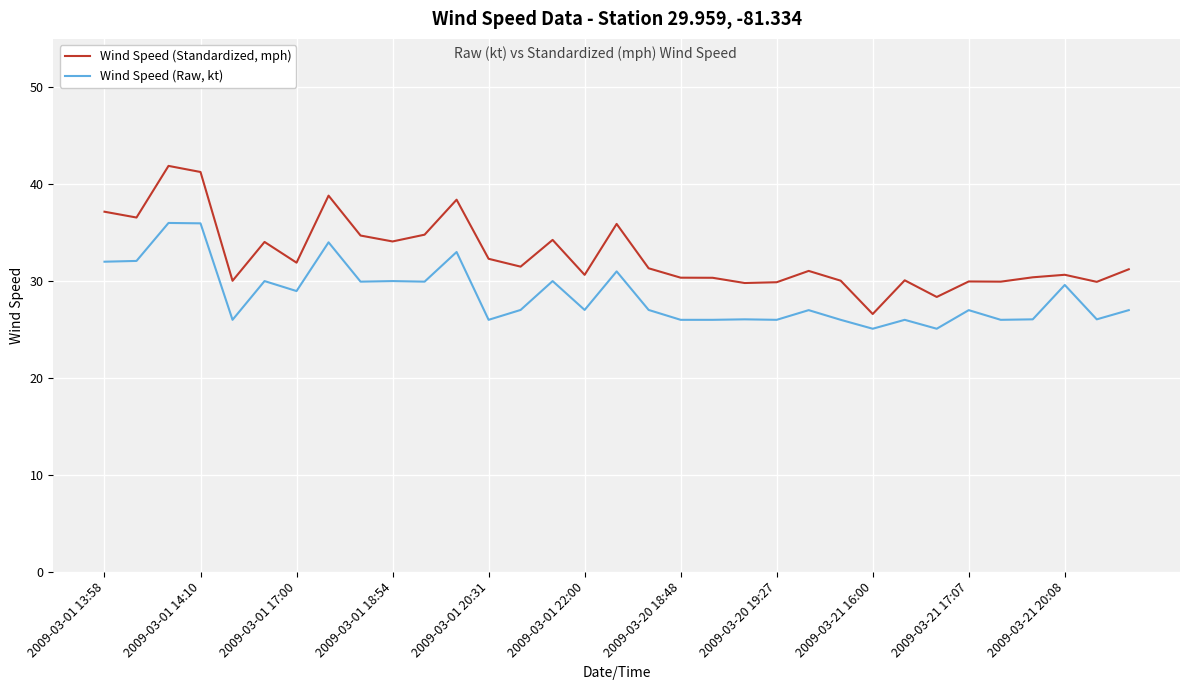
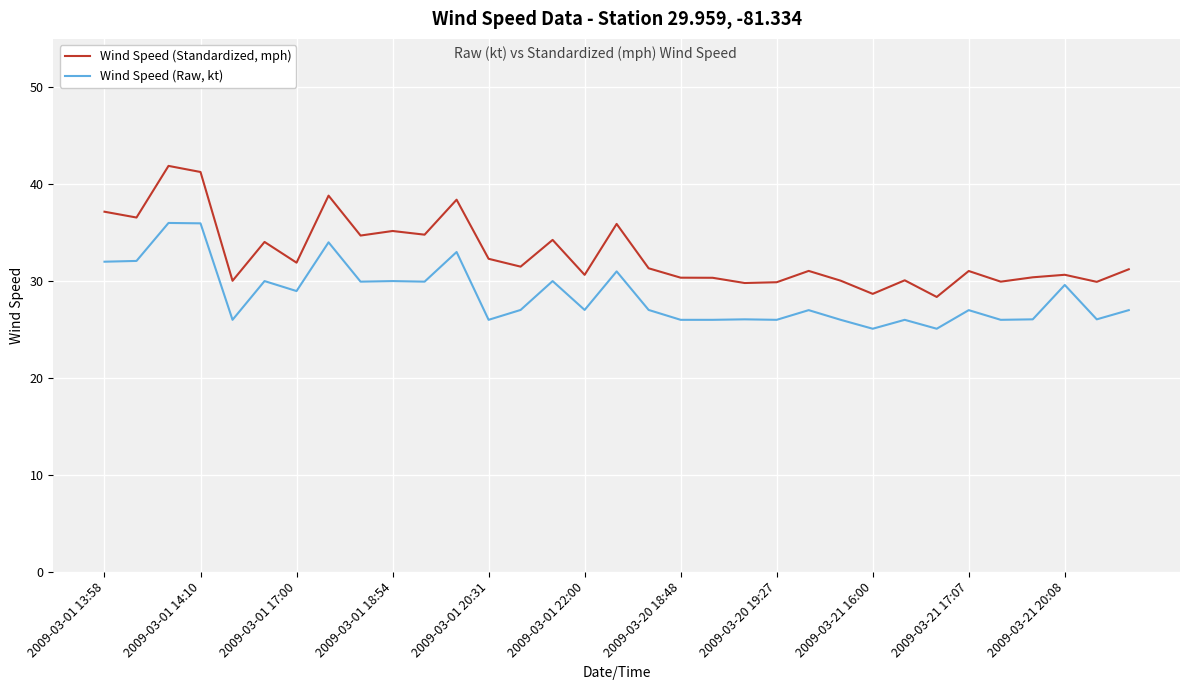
  {
    "Wind Speed (Standardized, mph)": {
      "2009-03-01 13:58": 37,
      "2009-03-01 14:10": 41,
      "2009-03-01 17:00": 32,
-     "2009-03-01 18:54": 34,
+     "2009-03-01 18:54": 35,
      "2009-03-01 20:31": 32,
      "2009-03-01 22:00": 31,
      "2009-03-20 18:48": 30,
      "2009-03-20 19:27": 30,
-     "2009-03-21 16:00": 27,
-     "2009-03-21 17:07": 30,
+     "2009-03-21 16:00": 29,
+     "2009-03-21 17:07": 31,
      "2009-03-21 20:08": 31
    },
    "Wind Speed (Raw, kt)": {
      "2009-03-01 13:58": 32,
      "2009-03-01 14:10": 36,
      "2009-03-01 17:00": 29,
      "2009-03-01 18:54": 30,
      "2009-03-01 20:31": 26,
      "2009-03-01 22:00": 27,
      "2009-03-20 18:48": 26,
      "2009-03-20 19:27": 26,
      "2009-03-21 16:00": 25,
      "2009-03-21 17:07": 27,
      "2009-03-21 20:08": 30
    }
  }
